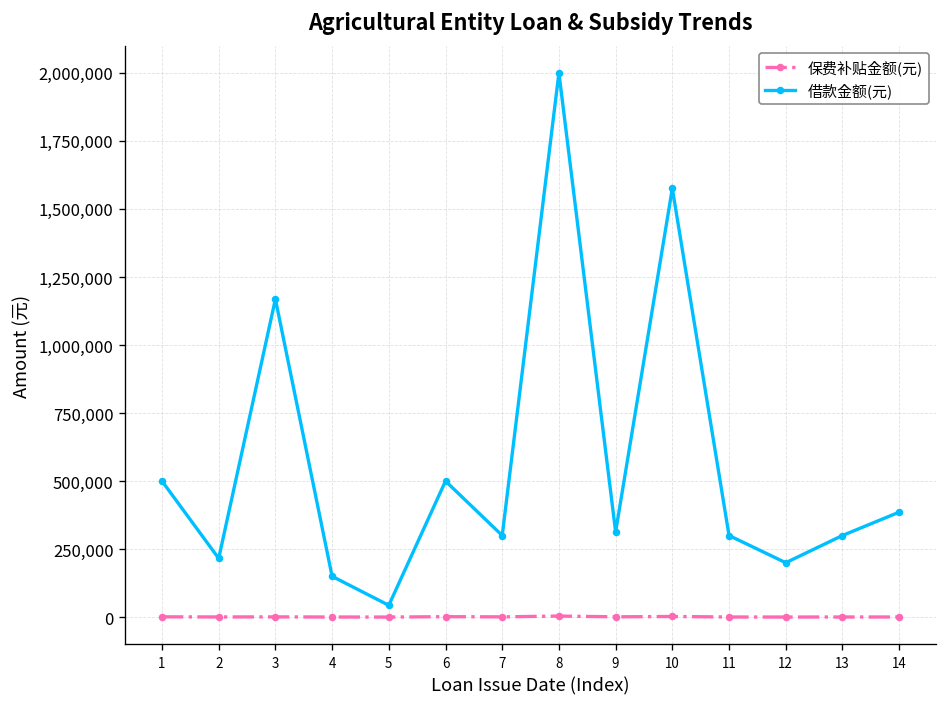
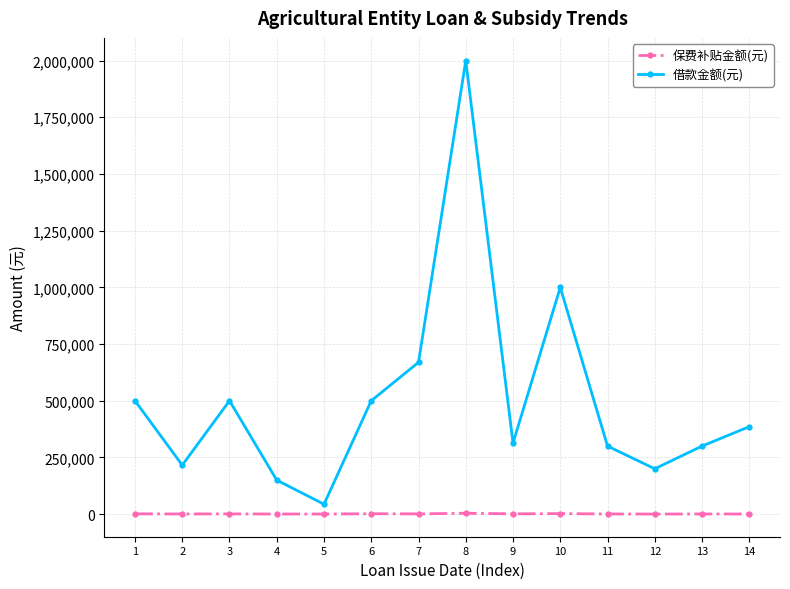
  {
    "保费补贴金额(元)": {
      "1": "0",
      "2": "0",
      "3": "0",
      "4": "0",
      "5": "0",
      "6": "0",
      "7": "0",
      "8": "0",
      "9": "0",
      "10": "0",
      "11": "0",
      "12": "0",
      "13": "0",
      "14": "0"
    },
    "借款金额(元)": {
      "1": "500,000",
      "2": "220,000",
-     "3": "1,170,000",
+     "3": "500,000",
      "4": "150,000",
      "5": "40,000",
      "6": "500,000",
-     "7": "300,000",
+     "7": "670,000",
      "8": "2,000,000",
      "9": "310,000",
-     "10": "1,580,000",
+     "10": "1,000,000",
      "11": "300,000",
      "12": "200,000",
      "13": "300,000",
      "14": "390,000"
    }
  }
